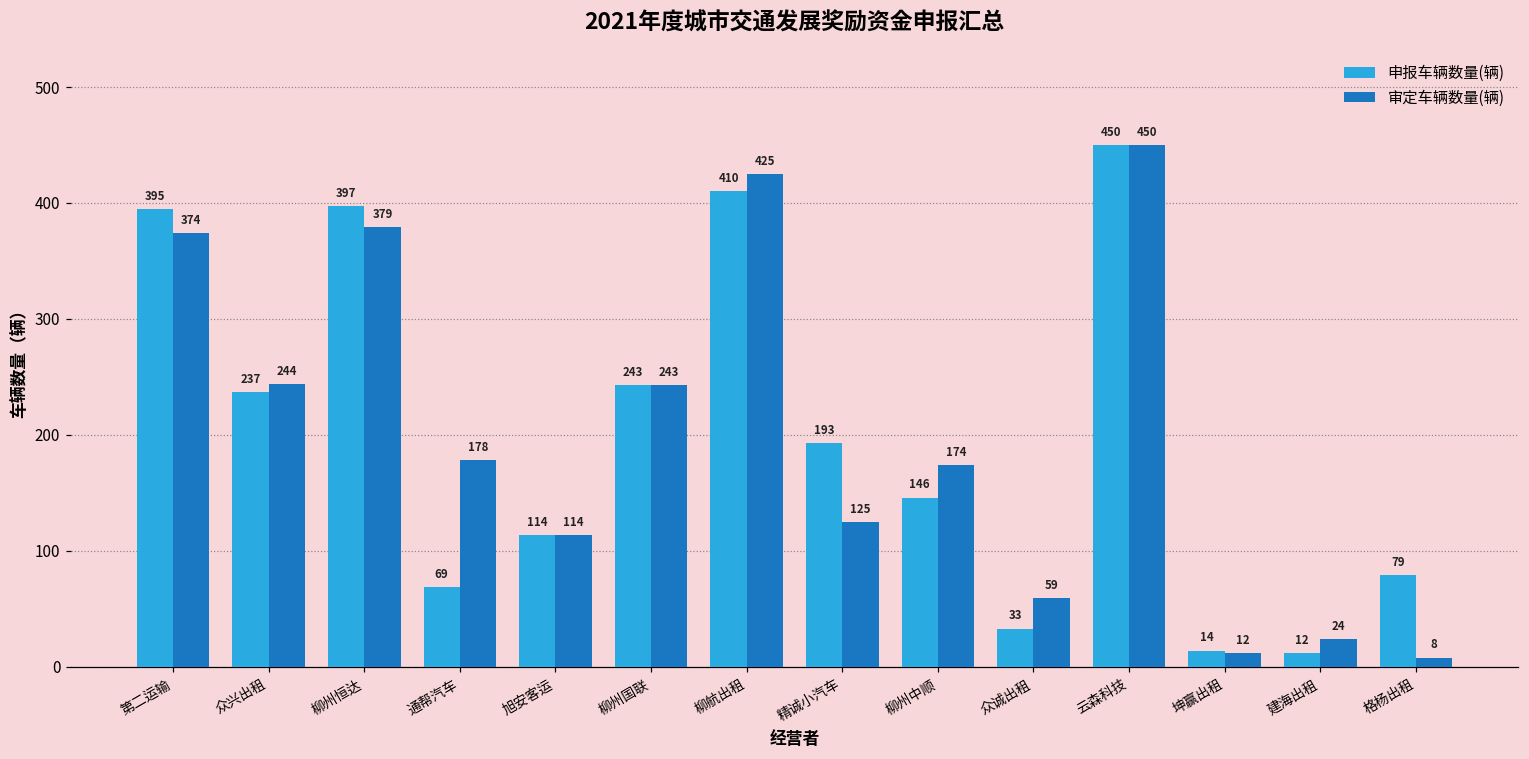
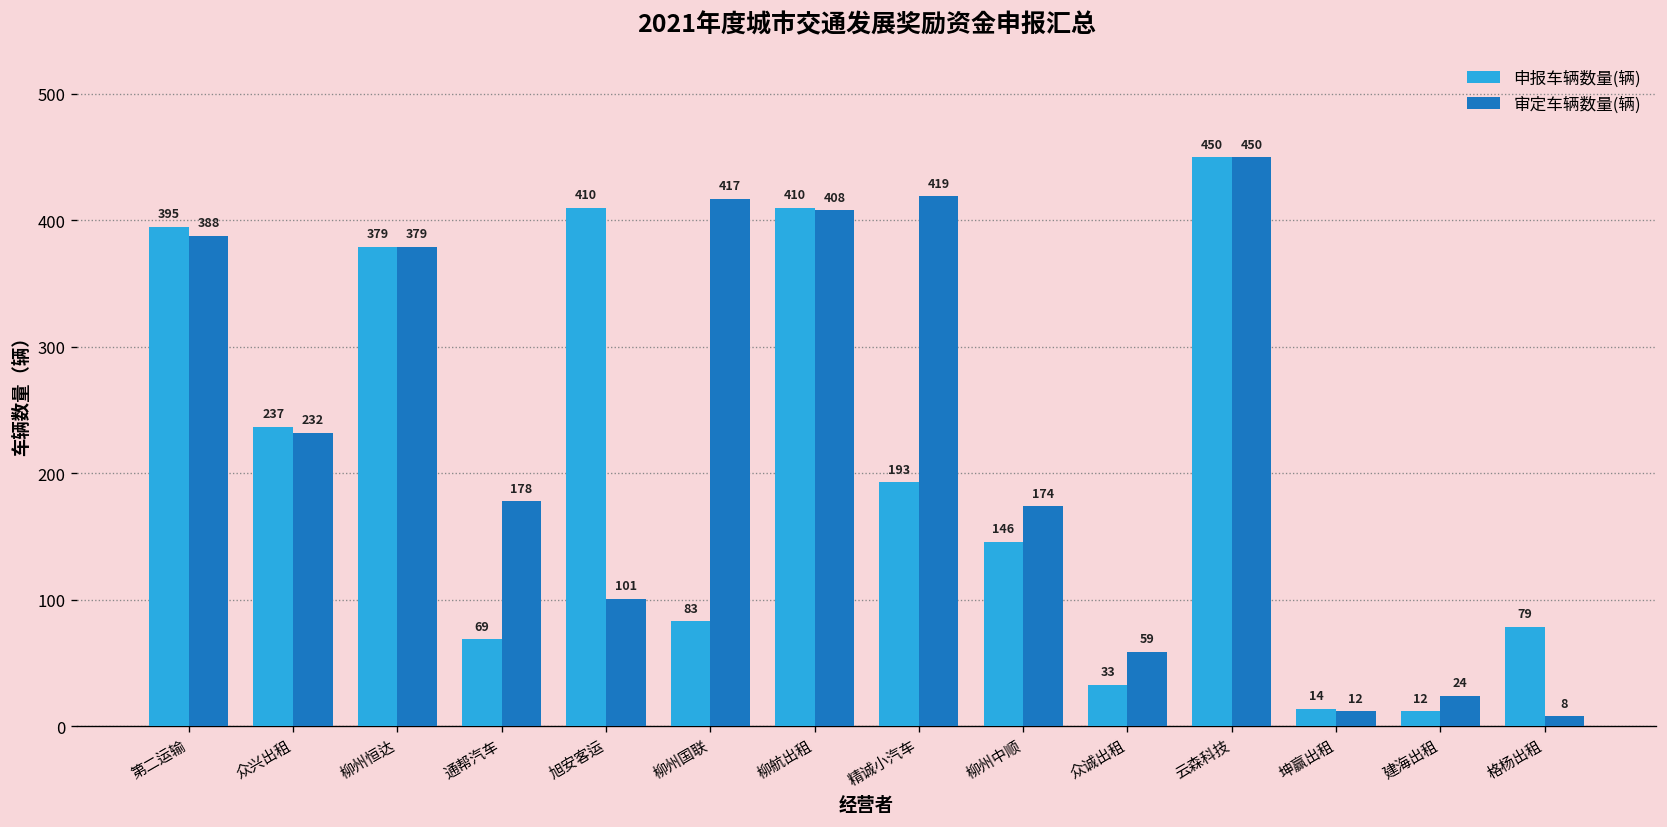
  {
    "申报车辆数量(辆)": {
      "第二运输": 395,
      "众兴出租": 237,
-     "柳州恒达": 397,
+     "柳州恒达": 379,
      "通帮汽车": 69,
-     "旭安客运": 114,
-     "柳州国联": 243,
+     "旭安客运": 410,
+     "柳州国联": 83,
      "柳航出租": 410,
      "精诚小汽车": 193,
      "柳州中顺": 146,
      "众诚出租": 33,
      "云森科技": 450,
      "坤赢出租": 14,
      "建海出租": 12,
      "格杨出租": 79
    },
    "审定车辆数量(辆)": {
-     "第二运输": 374,
-     "众兴出租": 244,
+     "第二运输": 388,
+     "众兴出租": 232,
      "柳州恒达": 379,
      "通帮汽车": 178,
-     "旭安客运": 114,
-     "柳州国联": 243,
-     "柳航出租": 425,
-     "精诚小汽车": 125,
+     "旭安客运": 101,
+     "柳州国联": 417,
+     "柳航出租": 408,
+     "精诚小汽车": 419,
      "柳州中顺": 174,
      "众诚出租": 59,
      "云森科技": 450,
      "坤赢出租": 12,
      "建海出租": 24,
      "格杨出租": 8
    }
  }
